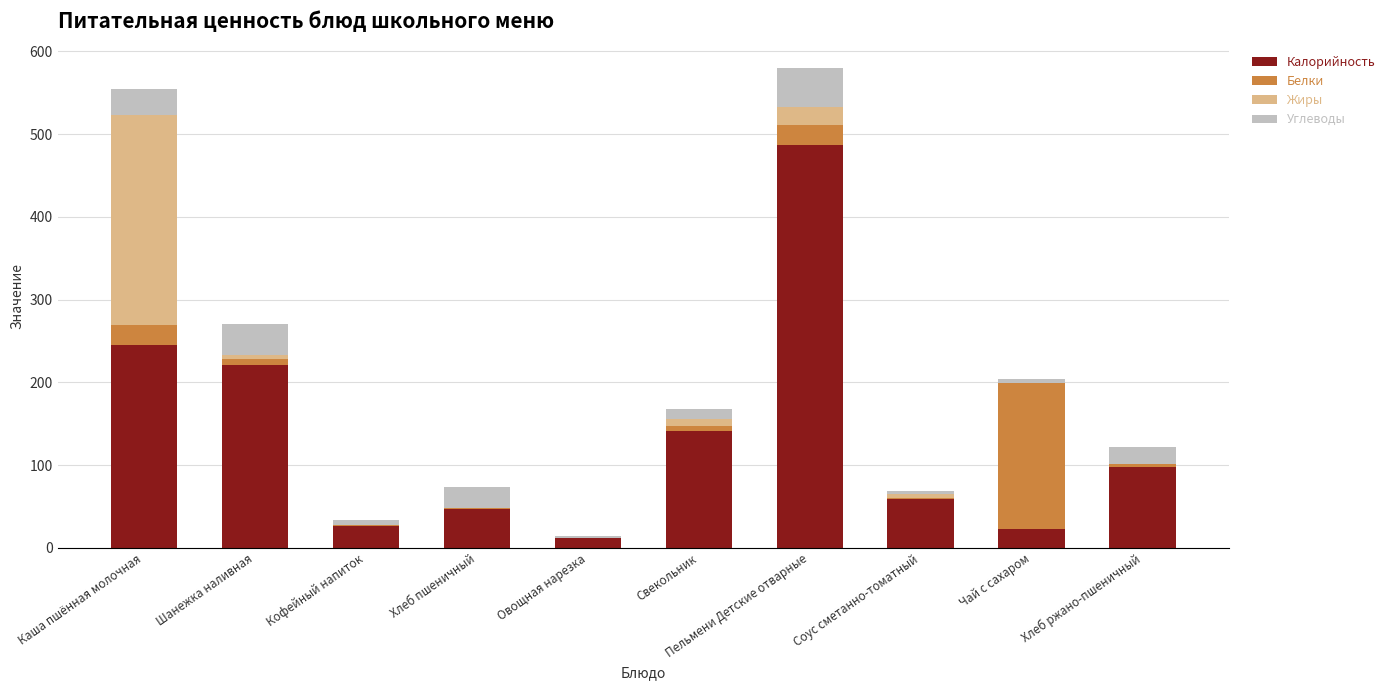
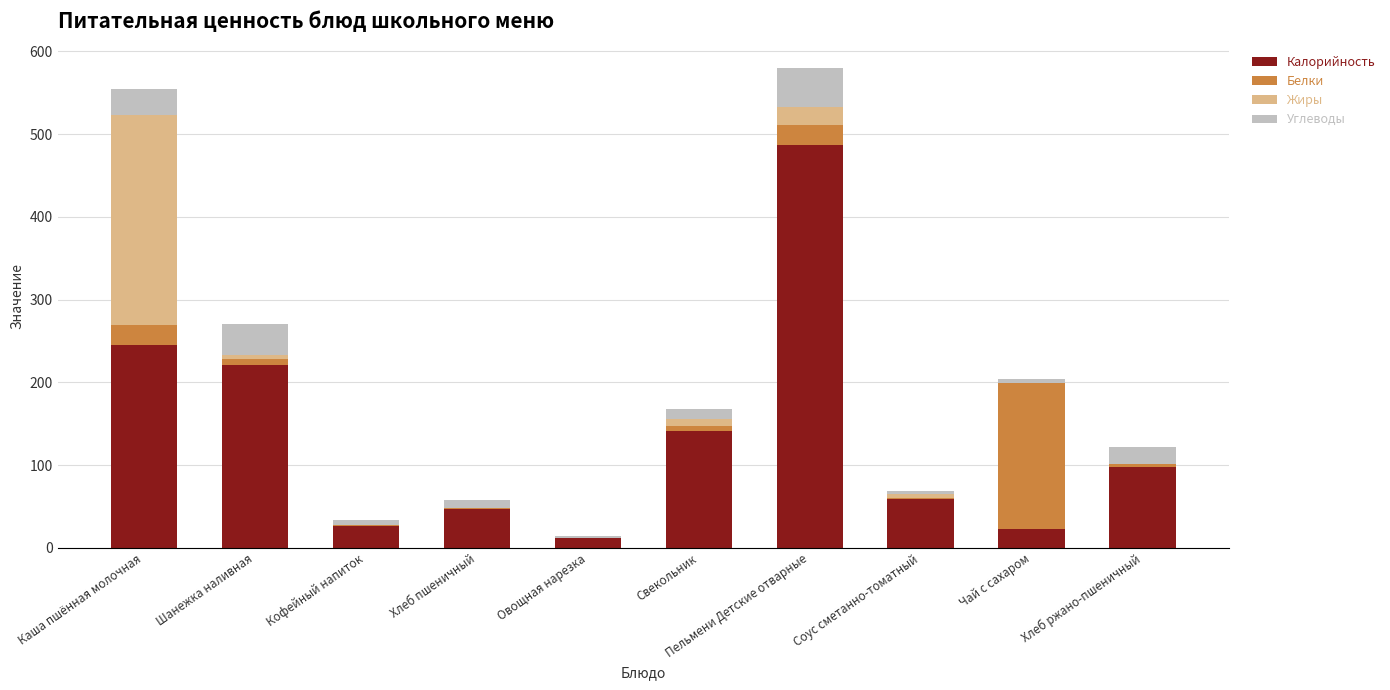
  {
    "Калорийность": {
      "Каша пшённая молочная": 250,
      "Шанежка наливная": 220,
      "Кофейный напиток": 30,
      "Хлеб пшеничный": 50,
      "Овощная нарезка": 10,
      "Свекольник": 140,
      "Пельмени Детские отварные": 490,
      "Соус сметанно-томатный": 60,
      "Чай с сахаром": 20,
      "Хлеб ржано-пшеничный": 100
    },
    "Белки": {
      "Каша пшённая молочная": 20,
      "Шанежка наливная": 10,
      "Свекольник": 10,
      "Пельмени Детские отварные": 20,
      "Чай с сахаром": 180,
      "Хлеб ржано-пшеничный": 0
    },
    "Жиры": {
      "Каша пшённая молочная": 250,
      "Шанежка наливная": 0,
      "Свекольник": 10,
      "Пельмени Детские отварные": 20,
      "Соус сметанно-томатный": 0
    },
    "Углеводы": {
      "Каша пшённая молочная": 30,
      "Шанежка наливная": 40,
      "Кофейный напиток": 10,
-     "Хлеб пшеничный": 30,
+     "Хлеб пшеничный": 10,
      "Свекольник": 10,
      "Пельмени Детские отварные": 50,
      "Соус сметанно-томатный": 0,
      "Чай с сахаром": 10,
      "Хлеб ржано-пшеничный": 20
    }
  }
